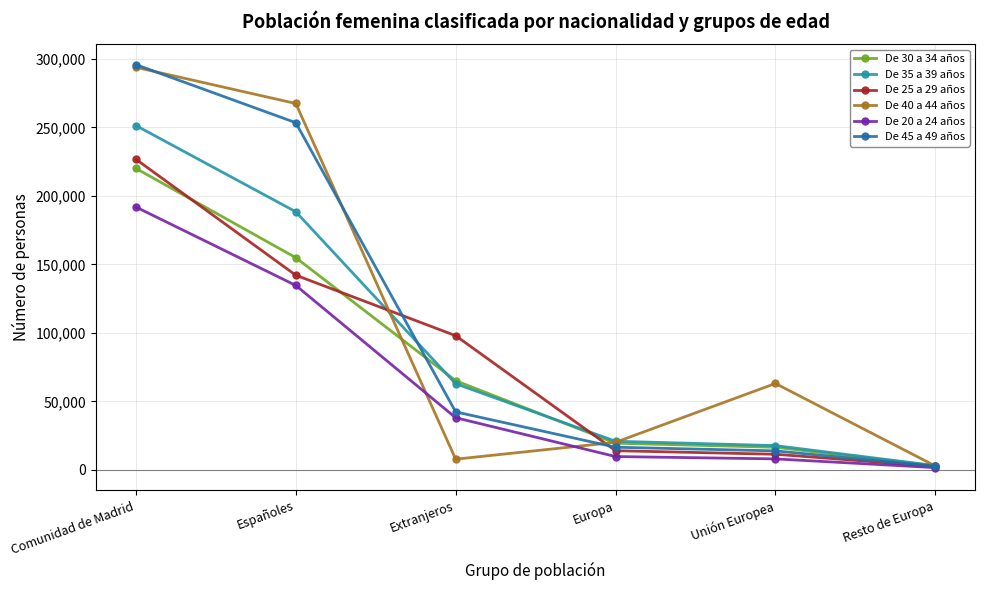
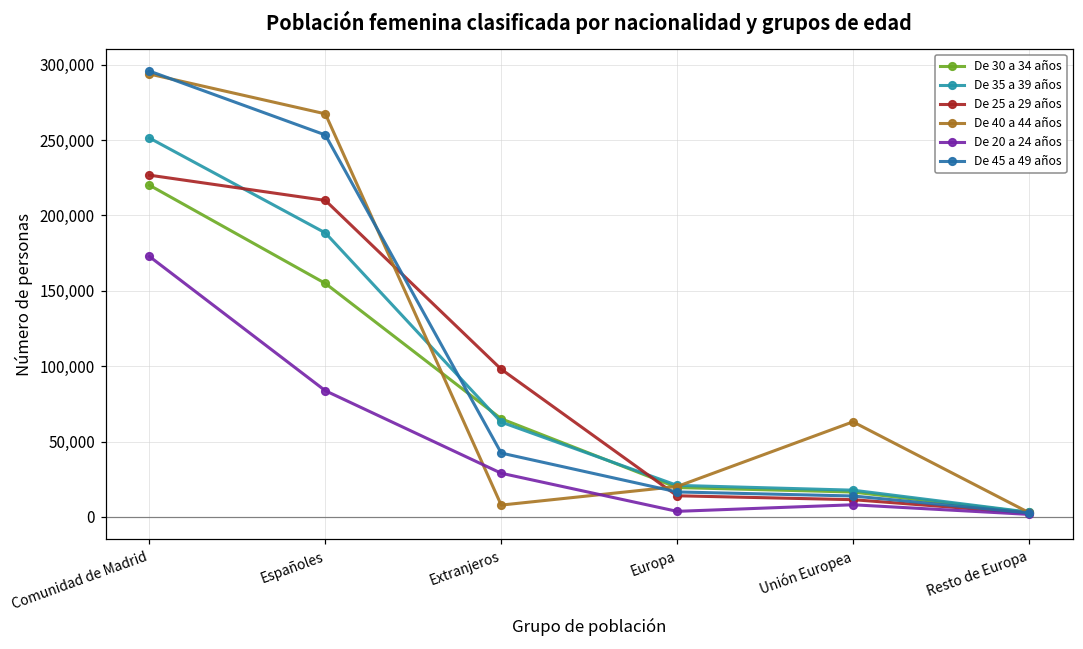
  {
    "De 30 a 34 años": {
      "Comunidad de Madrid": "220,000",
      "Españoles": "155,000",
      "Extranjeros": "65,000"
    },
    "De 25 a 29 años": {
      "Comunidad de Madrid": "227,000",
-     "Españoles": "142,000",
+     "Españoles": "210,000",
      "Extranjeros": "98,000",
      "Europa": "14,000",
      "Unión Europea": "11,000"
    },
    "De 40 a 44 años": {
      "Comunidad de Madrid": "294,000",
      "Españoles": "267,000",
      "Extranjeros": "8,000",
      "Unión Europea": "63,000"
    },
    "De 20 a 24 años": {
-     "Comunidad de Madrid": "192,000",
-     "Españoles": "135,000",
-     "Extranjeros": "38,000",
-     "Europa": "10,000",
+     "Comunidad de Madrid": "173,000",
+     "Españoles": "84,000",
+     "Extranjeros": "29,000",
+     "Europa": "4,000",
      "Unión Europea": "8,000"
    }
  }
